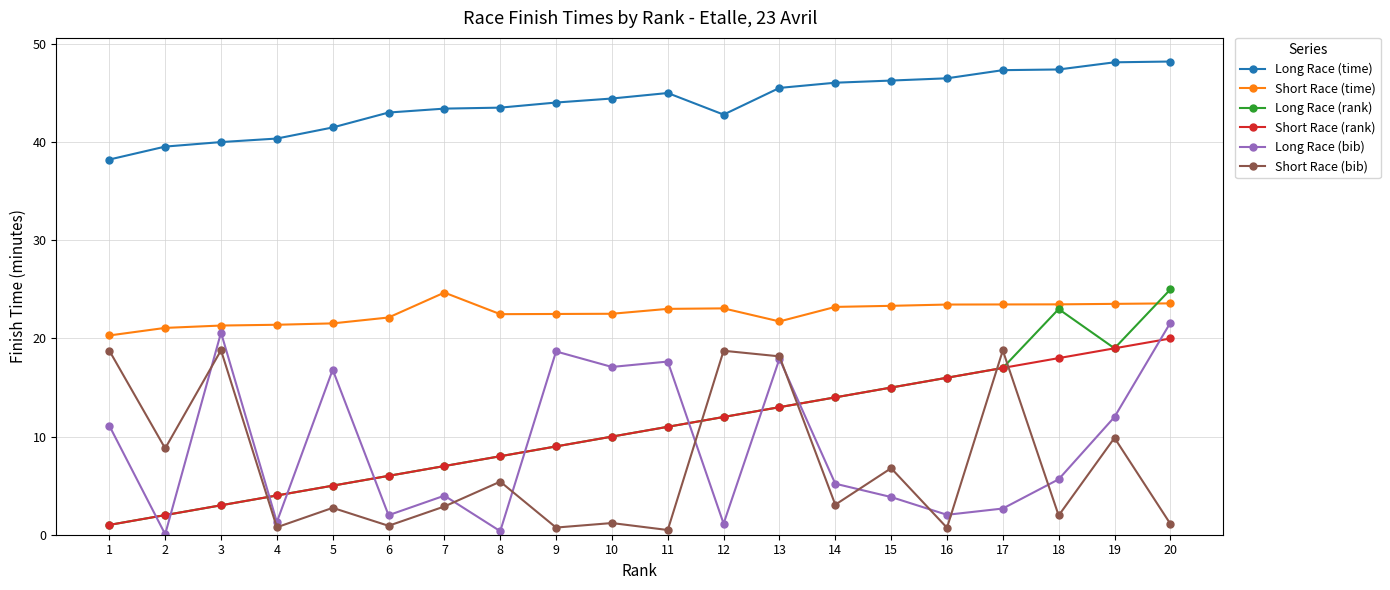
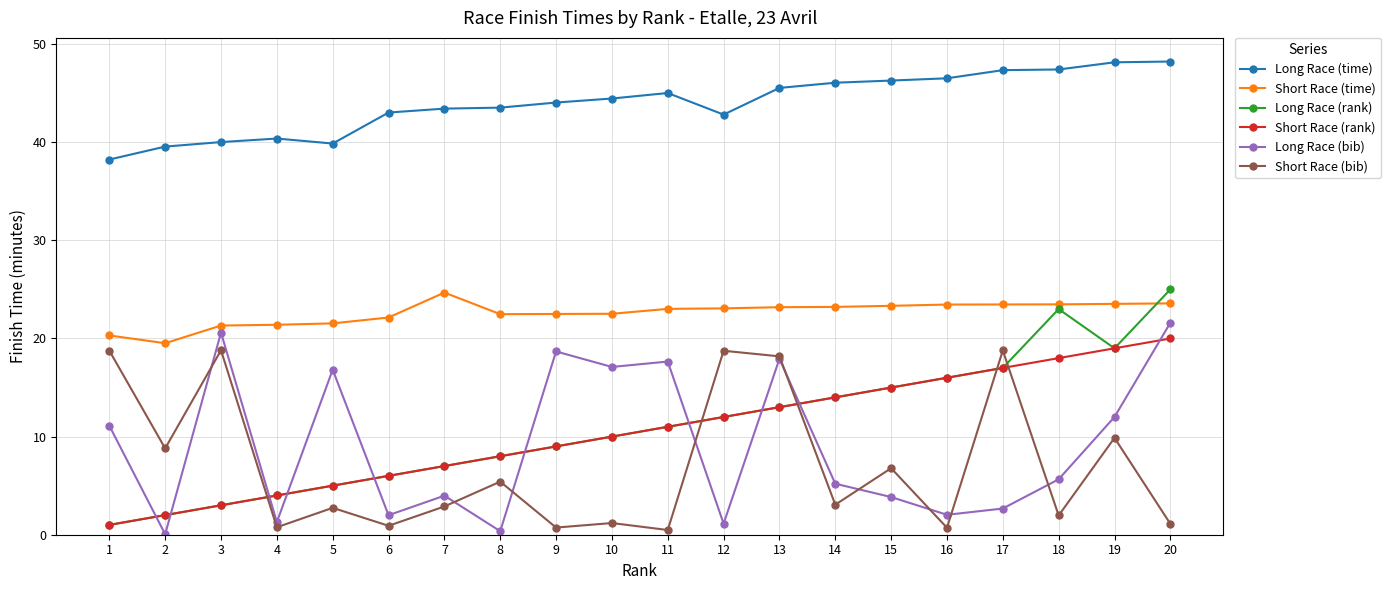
  {
    "Long Race (time)": {
      "1": 38,
      "2": 40,
      "3": 40,
      "4": 40,
-     "5": 42,
+     "5": 40,
      "6": 43,
      "7": 43,
      "8": 44,
      "9": 44,
      "10": 44,
      "11": 45,
      "12": 43,
      "13": 46,
      "14": 46,
      "15": 46,
      "16": 47,
      "17": 47,
      "18": 47,
      "19": 48,
      "20": 48
    },
    "Short Race (time)": {
      "1": 20,
-     "2": 21,
+     "2": 20,
      "3": 21,
      "4": 21,
      "5": 22,
      "6": 22,
      "7": 25,
      "8": 22,
      "9": 23,
      "10": 23,
      "11": 23,
      "12": 23,
-     "13": 22,
+     "13": 23,
      "14": 23,
      "15": 23,
      "16": 23,
      "17": 23,
      "18": 23,
      "19": 24,
      "20": 24
    },
    "Long Race (rank)": {
      "18": 23,
      "20": 25
    },
    "Short Race (rank)": {
      "18": 18,
      "20": 20
    },
    "Long Race (bib)": {
      "1": 11,
      "2": 0,
      "3": 21,
      "4": 1,
      "5": 17,
      "6": 2,
      "7": 4,
      "8": 0,
      "9": 19,
      "10": 17,
      "11": 18,
      "12": 1,
      "14": 5,
      "15": 4,
      "16": 2,
      "17": 3,
      "18": 6,
      "19": 12,
      "20": 22
    },
    "Short Race (bib)": {
      "1": 19,
      "2": 9,
      "3": 19,
      "4": 1,
      "5": 3,
      "6": 1,
      "7": 3,
      "8": 5,
      "9": 1,
      "10": 1,
      "11": 0,
      "12": 19,
      "14": 3,
      "15": 7,
      "16": 1,
      "17": 19,
      "18": 2,
      "19": 10,
      "20": 1
    }
  }
